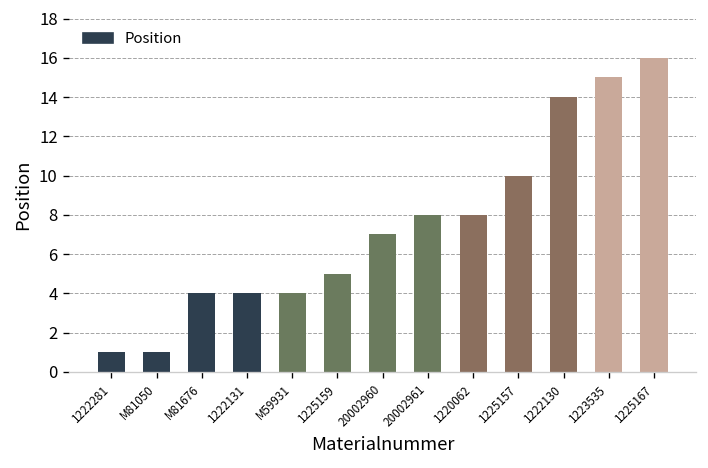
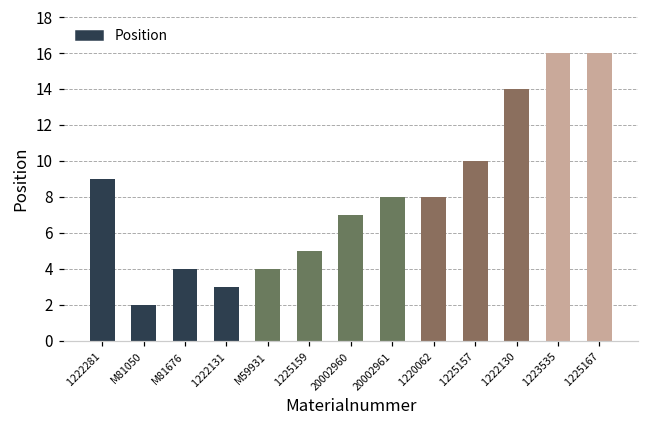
  {
-   "1222281": 1,
-   "M81050": 1,
+   "1222281": 9,
+   "M81050": 2,
    "M81676": 4,
-   "1222131": 4,
+   "1222131": 3,
    "M59931": 4,
    "1225159": 5,
    "20002960": 7,
    "20002961": 8,
    "1220062": 8,
    "1225157": 10,
    "1222130": 14,
-   "1223535": 15,
+   "1223535": 16,
    "1225167": 16
  }
